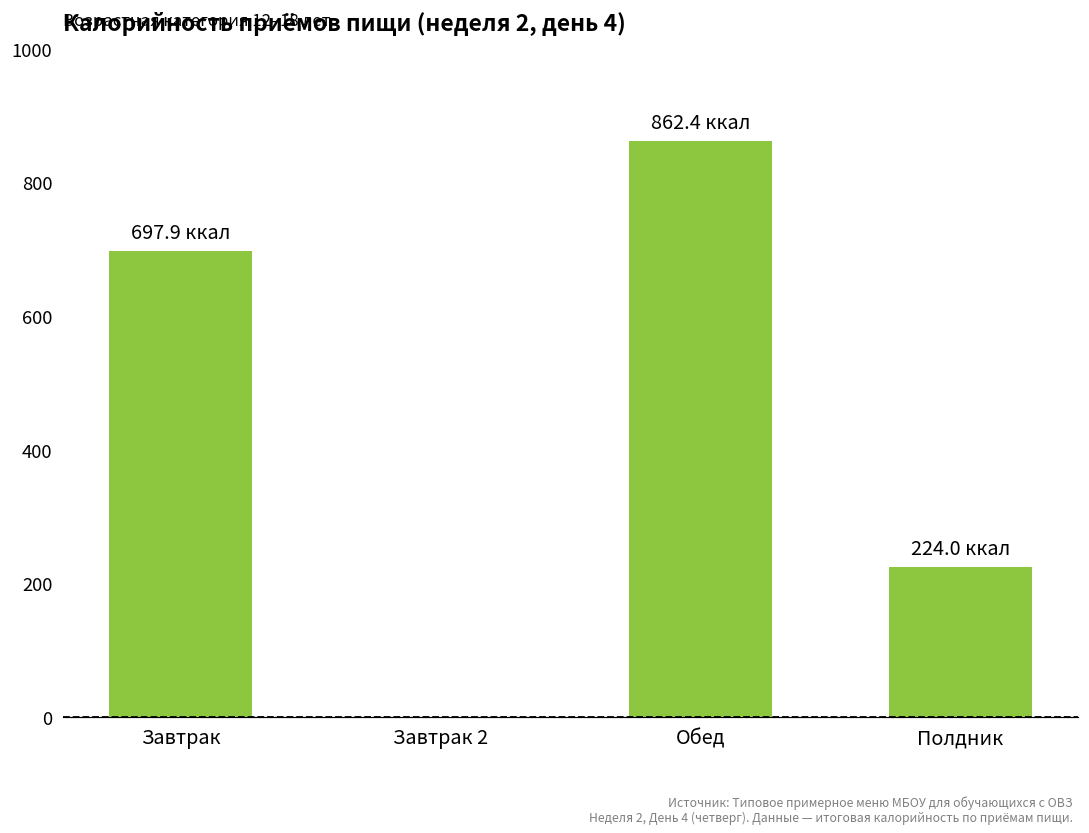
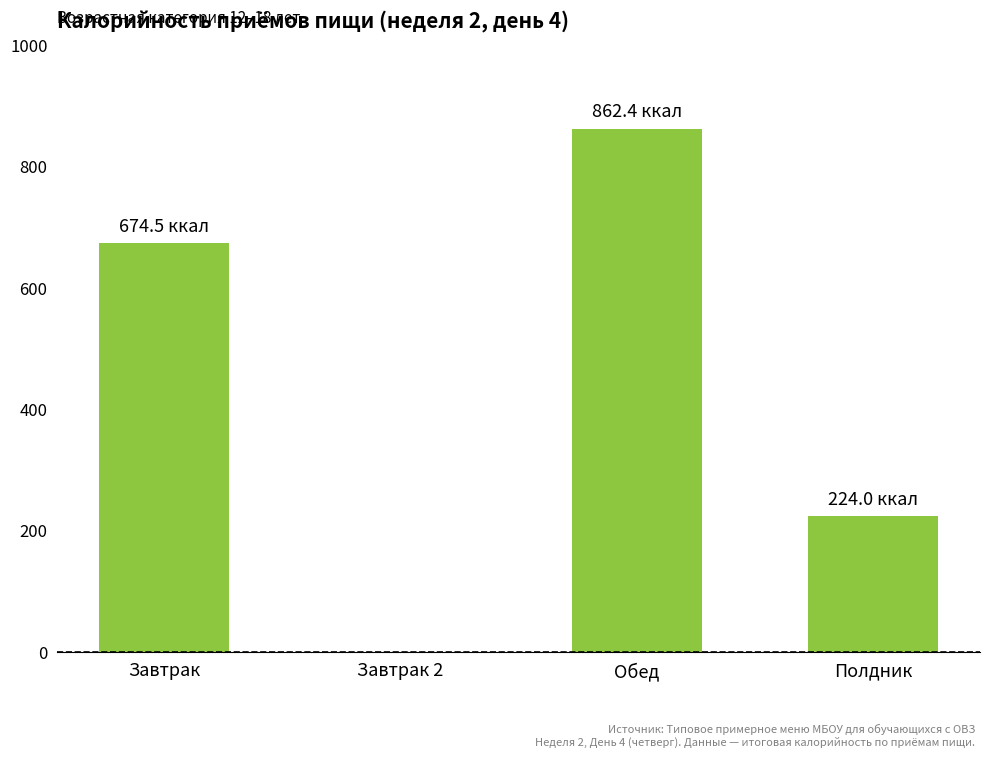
  {
-   "Завтрак": 697.9,
+   "Завтрак": 674.5,
    "Обед": 862.4,
    "Полдник": 224.0
  }
